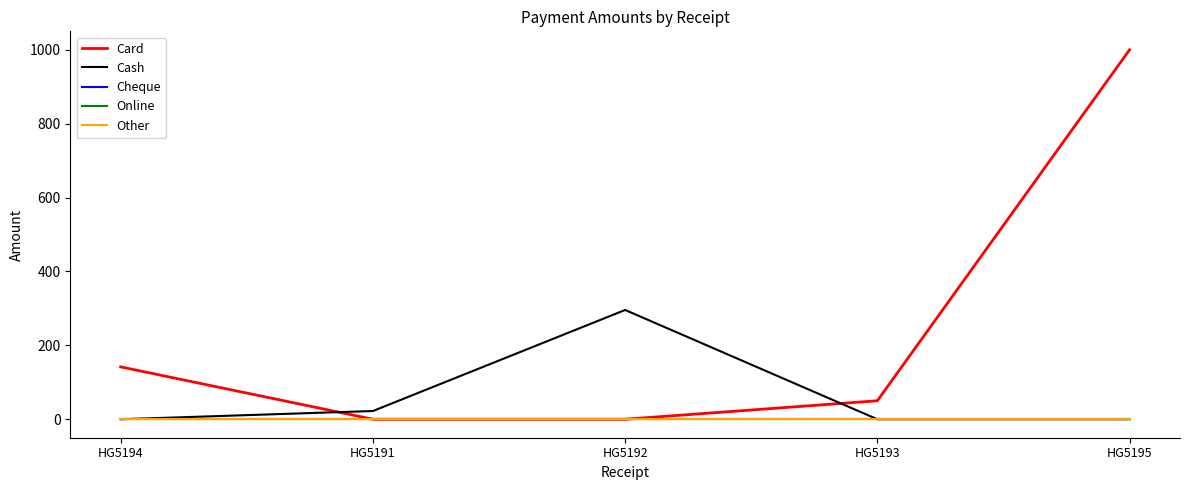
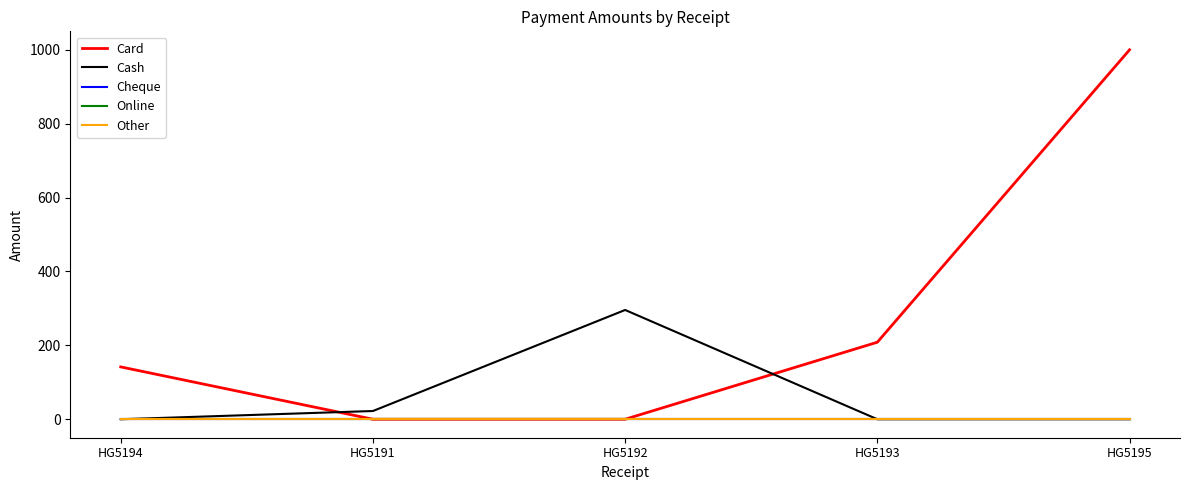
  {
    "Card": {
      "HG5194": 140,
-     "HG5193": 50,
+     "HG5193": 210,
      "HG5195": 1000
    },
    "Cash": {
      "HG5191": 20,
      "HG5192": 300
    }
  }
